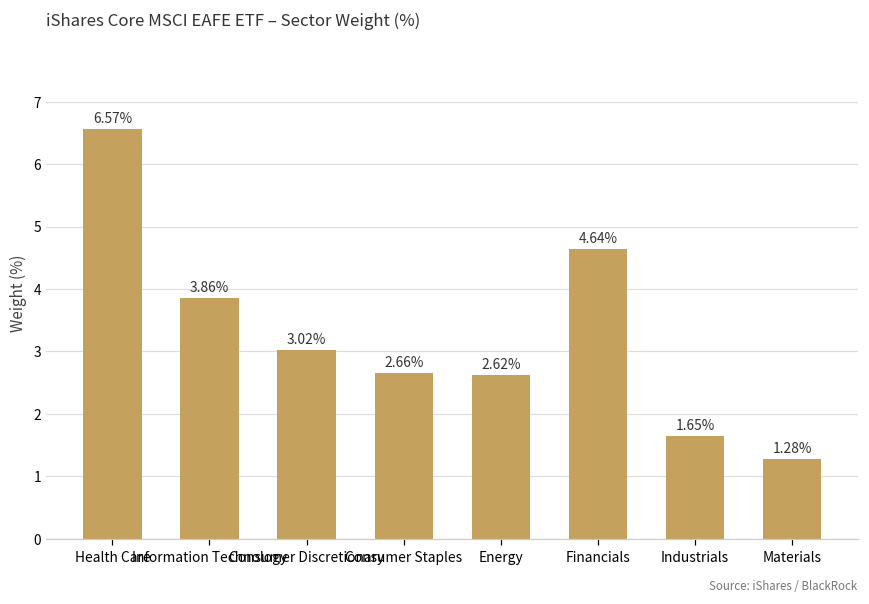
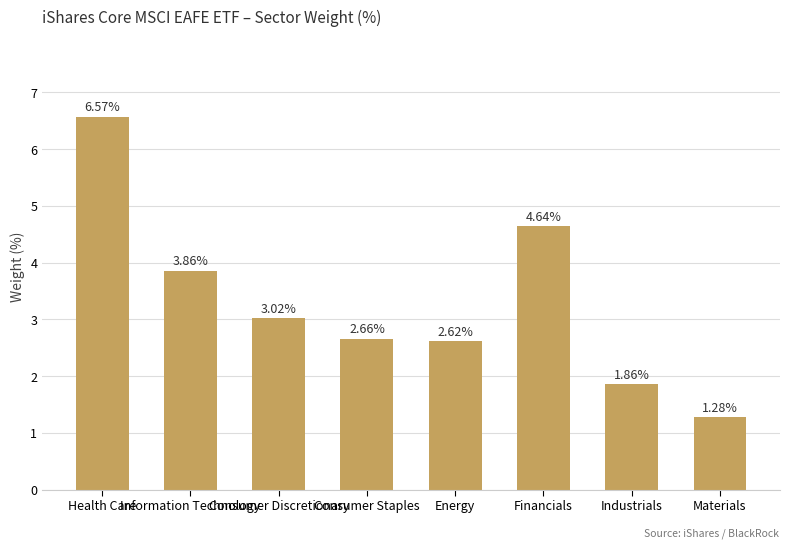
  {
    "Energy": "2.62%",
    "Financials": "4.64%",
-   "Industrials": "1.65%",
+   "Industrials": "1.86%",
    "Materials": "1.28%"
  }
